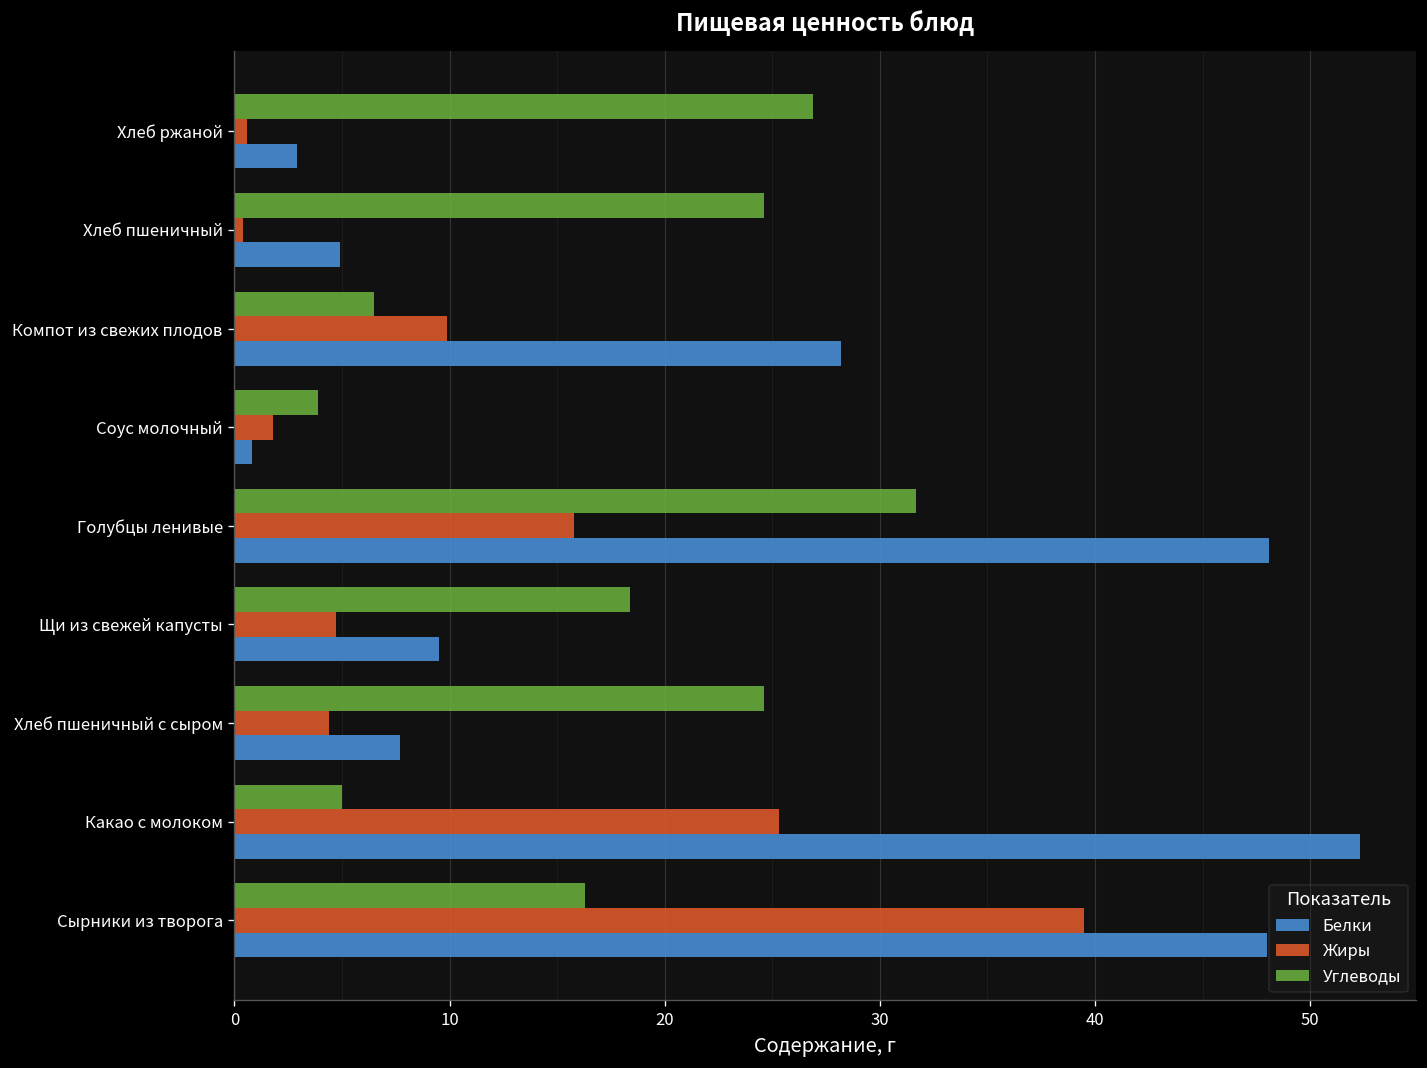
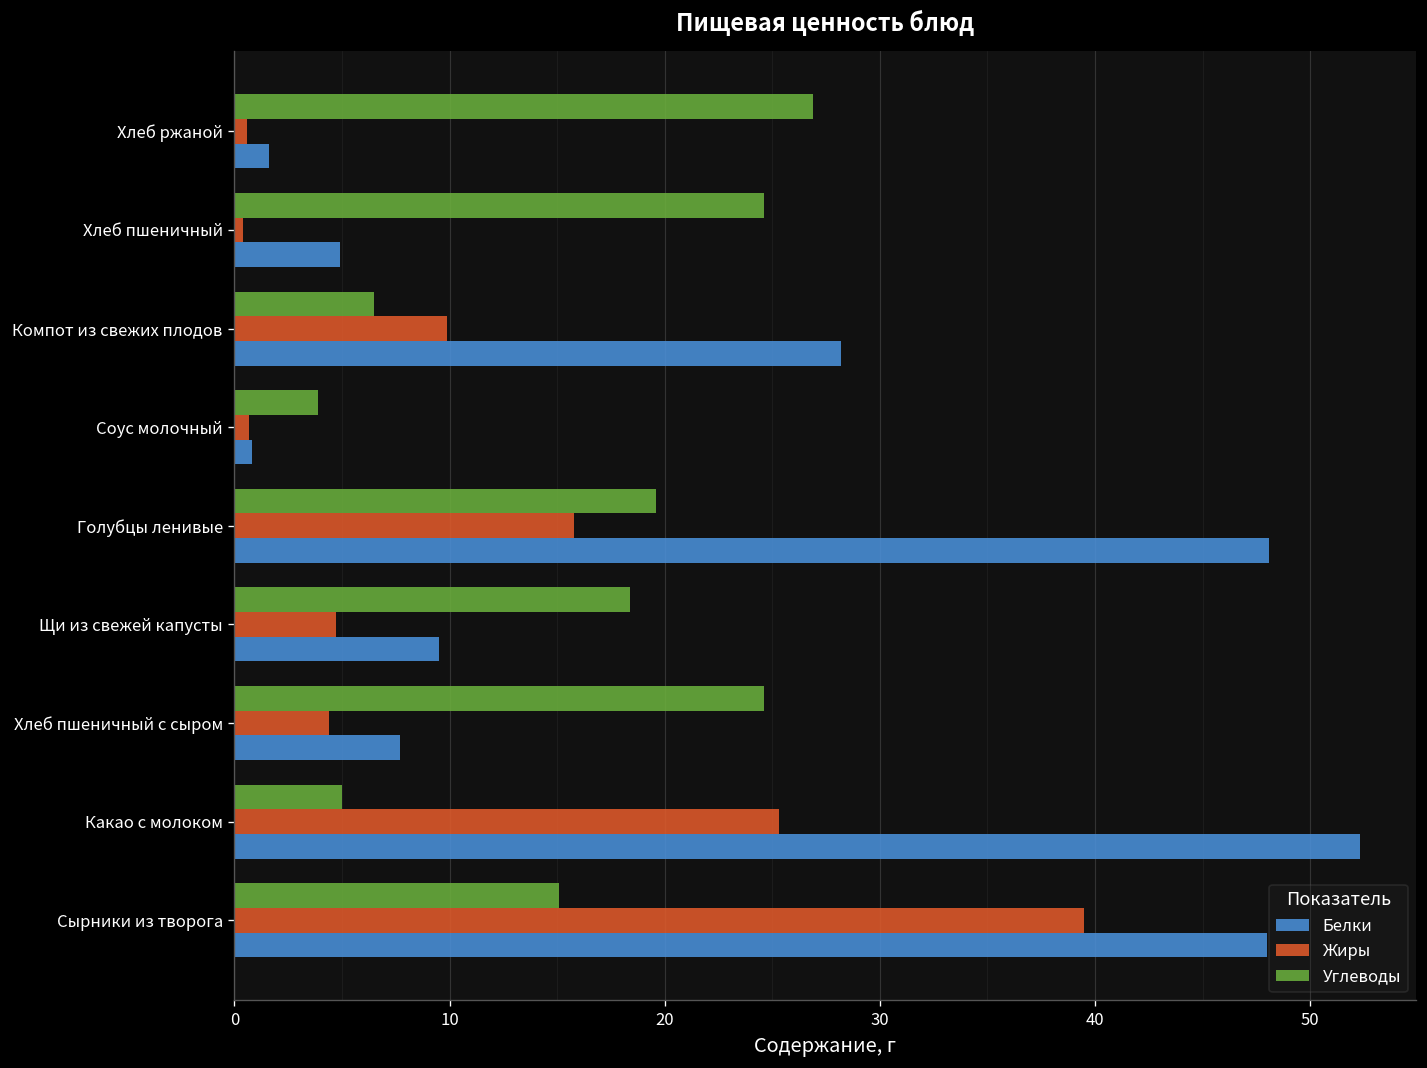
  {
    "Белки": {
-     "Хлеб ржаной": 2.9,
+     "Хлеб ржаной": 1.6,
      "Хлеб пшеничный": 4.9,
      "Компот из свежих плодов": 28.2,
      "Соус молочный": 0.8,
      "Голубцы ленивые": 48.1,
      "Щи из свежей капусты": 9.5,
      "Хлеб пшеничный с сыром": 7.7,
      "Какао с молоком": 52.3,
      "Сырники из творога": 48.0
    },
    "Жиры": {
      "Хлеб ржаной": 0.6,
      "Хлеб пшеничный": 0.4,
      "Компот из свежих плодов": 9.9,
-     "Соус молочный": 1.8,
+     "Соус молочный": 0.7,
      "Голубцы ленивые": 15.8,
      "Щи из свежей капусты": 4.7,
      "Хлеб пшеничный с сыром": 4.4,
      "Какао с молоком": 25.3,
      "Сырники из творога": 39.5
    },
    "Углеводы": {
      "Хлеб ржаной": 26.9,
      "Хлеб пшеничный": 24.6,
      "Компот из свежих плодов": 6.5,
      "Соус молочный": 3.9,
-     "Голубцы ленивые": 31.7,
+     "Голубцы ленивые": 19.6,
      "Щи из свежей капусты": 18.4,
      "Хлеб пшеничный с сыром": 24.6,
      "Какао с молоком": 5.0,
-     "Сырники из творога": 16.3
+     "Сырники из творога": 15.1
    }
  }
